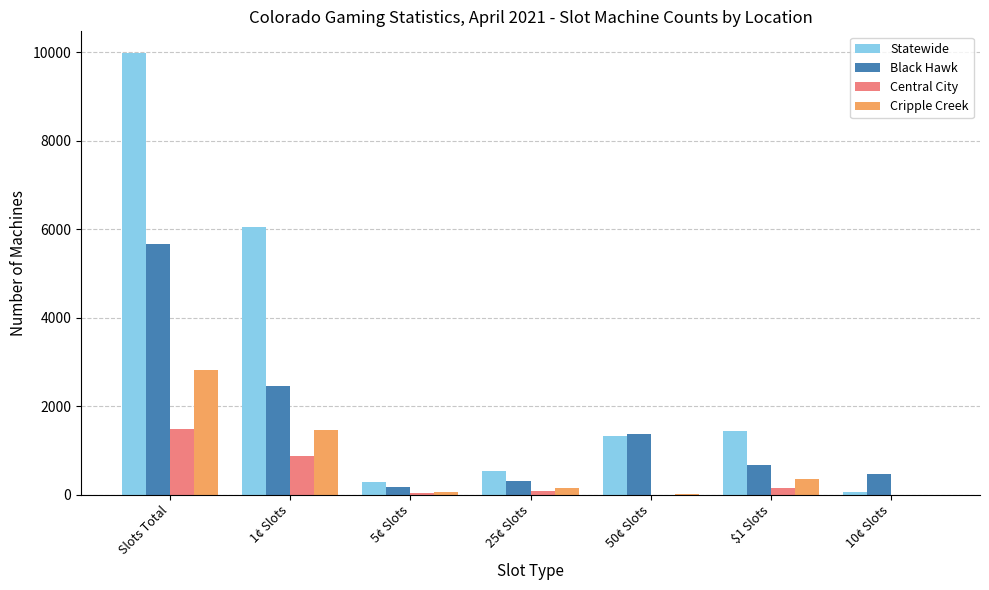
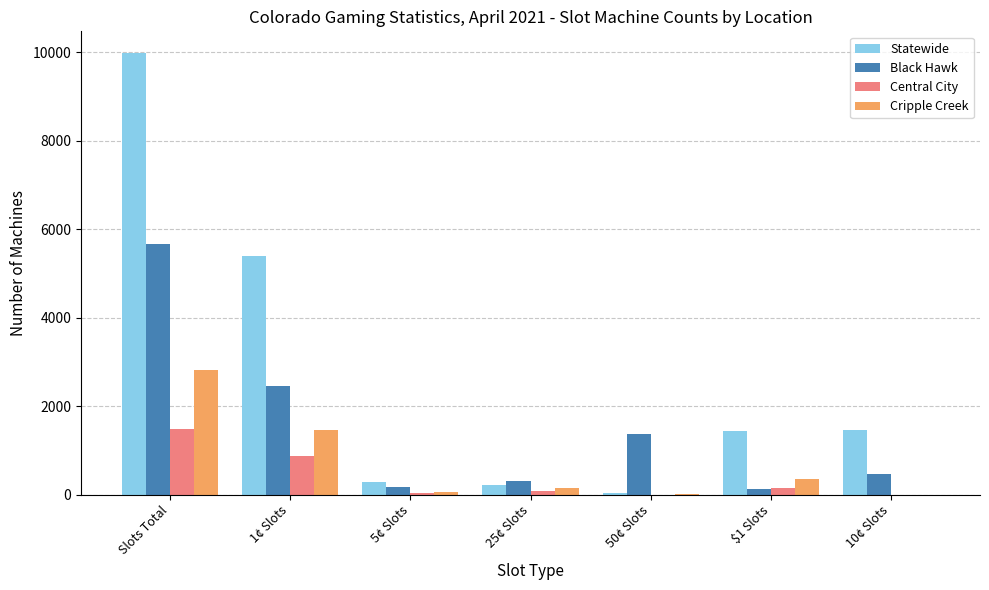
  {
    "Statewide": {
      "Slots Total": 10000,
-     "1¢ Slots": 6000,
+     "1¢ Slots": 5400,
      "5¢ Slots": 300,
-     "25¢ Slots": 500,
-     "50¢ Slots": 1300,
+     "25¢ Slots": 200,
+     "50¢ Slots": 0,
      "$1 Slots": 1400,
-     "10¢ Slots": 100
+     "10¢ Slots": 1500
    },
    "Black Hawk": {
      "Slots Total": 5700,
      "1¢ Slots": 2500,
      "5¢ Slots": 200,
      "25¢ Slots": 300,
      "50¢ Slots": 1400,
-     "$1 Slots": 700,
+     "$1 Slots": 100,
      "10¢ Slots": 500
    }
  }
